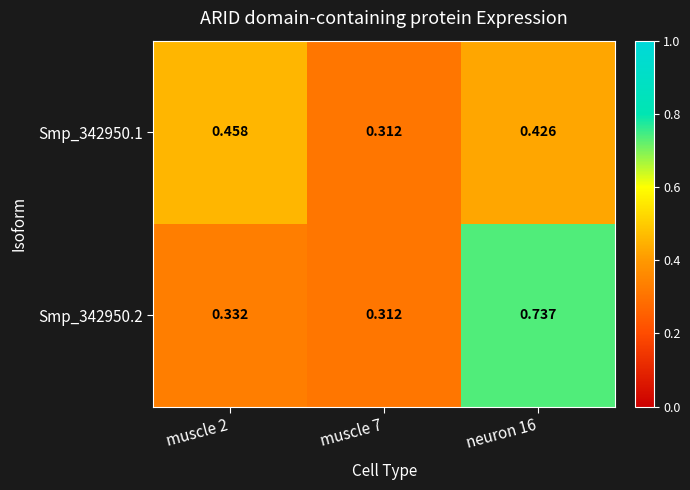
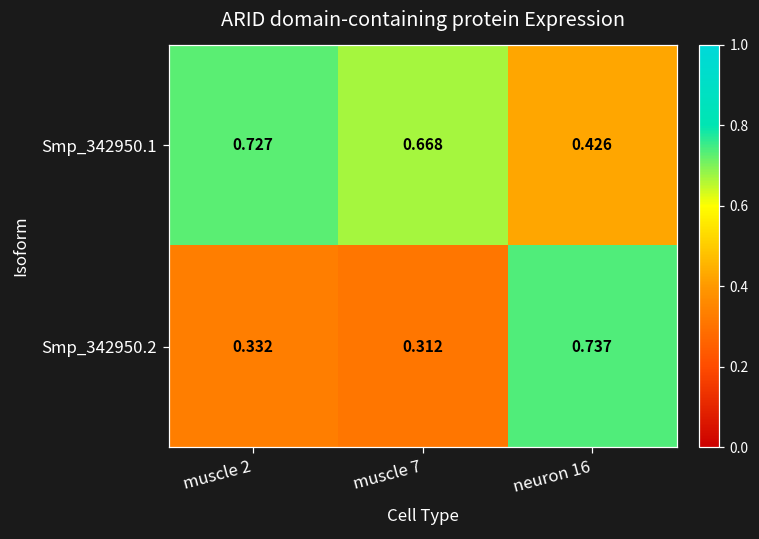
  {
    "Smp_342950.1": {
-     "muscle 2": 0.458,
-     "muscle 7": 0.312,
+     "muscle 2": 0.727,
+     "muscle 7": 0.668,
      "neuron 16": 0.426
    },
    "Smp_342950.2": {
      "muscle 2": 0.332,
      "muscle 7": 0.312,
      "neuron 16": 0.737
    }
  }
